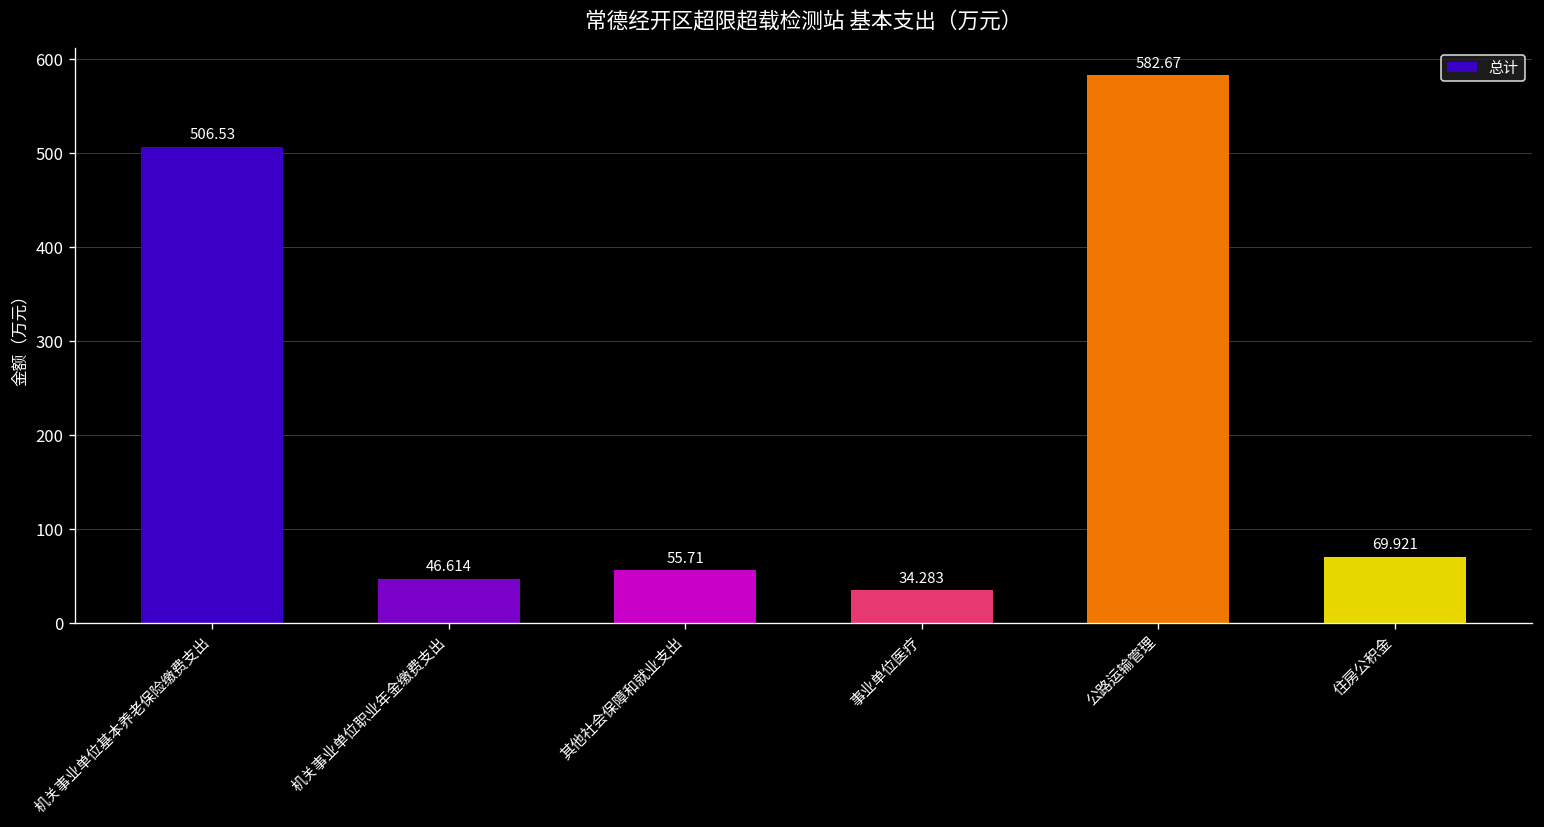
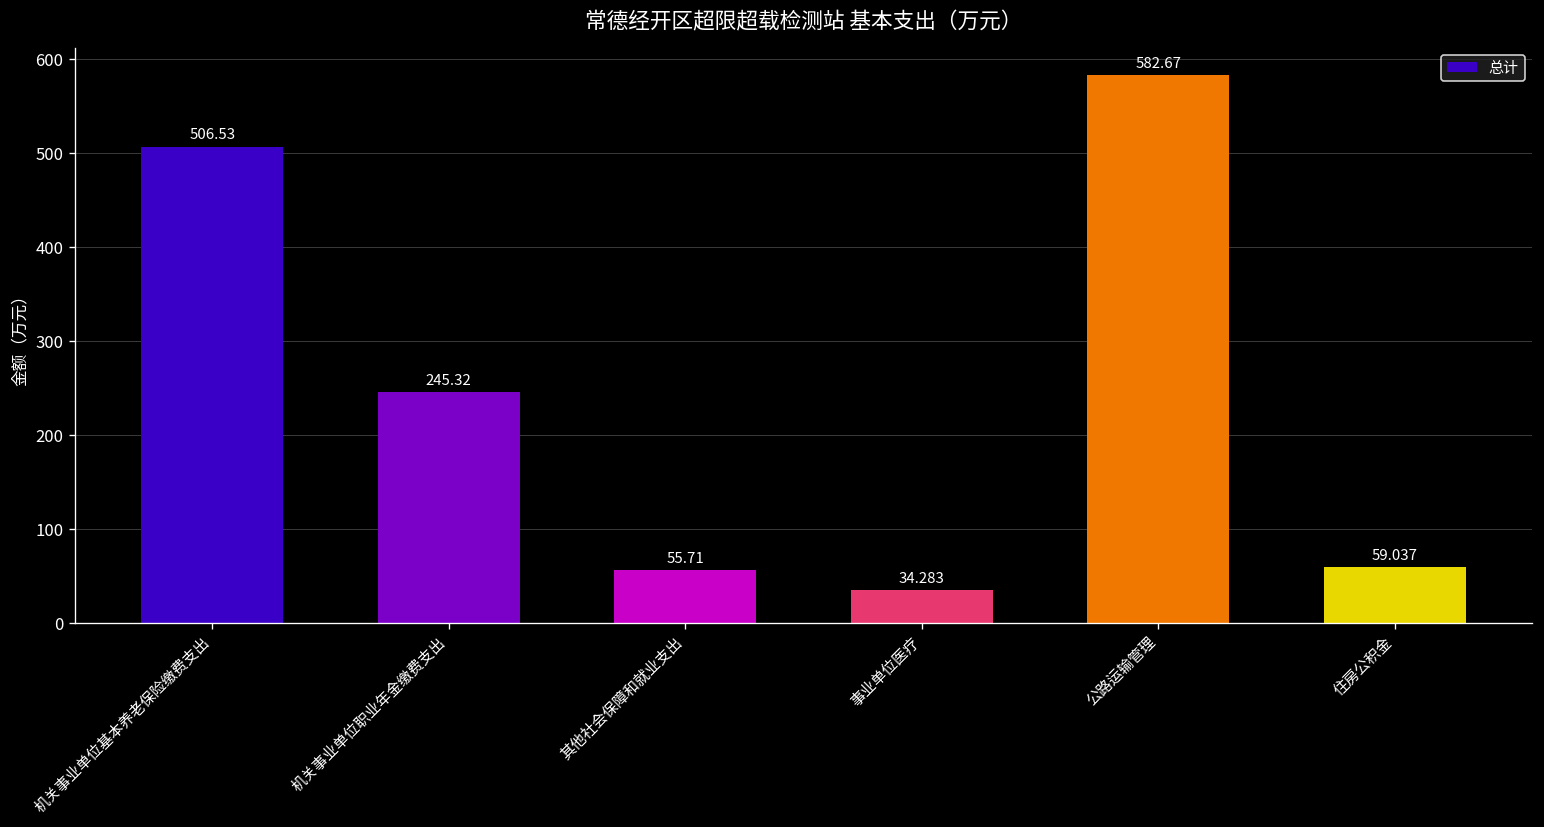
  {
    "机关事业单位基本养老保险缴费支出": 506.53,
-   "机关事业单位职业年金缴费支出": 46.614,
+   "机关事业单位职业年金缴费支出": 245.32,
    "其他社会保障和就业支出": 55.71,
    "事业单位医疗": 34.283,
    "公路运输管理": 582.67,
-   "住房公积金": 69.921
+   "住房公积金": 59.037
  }
